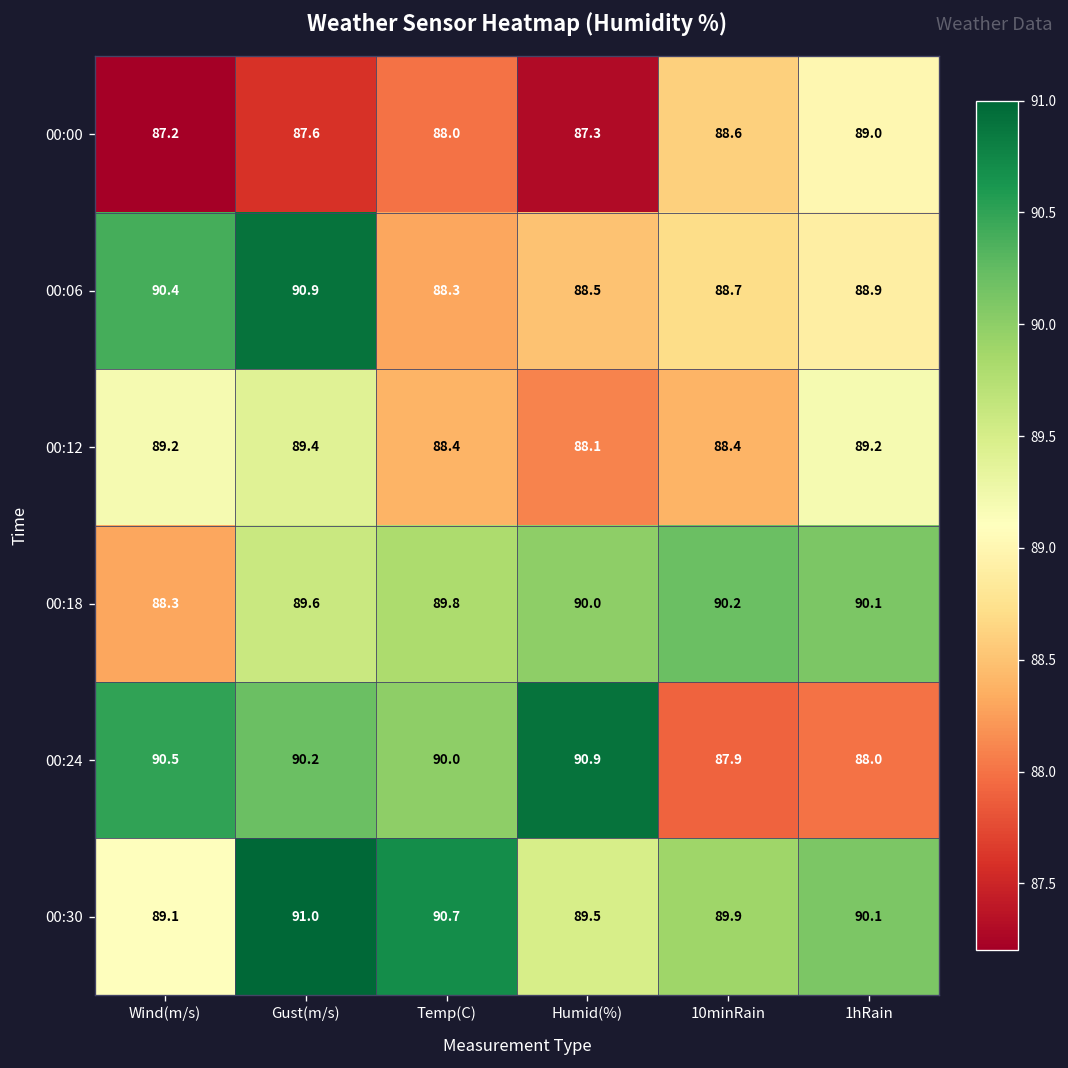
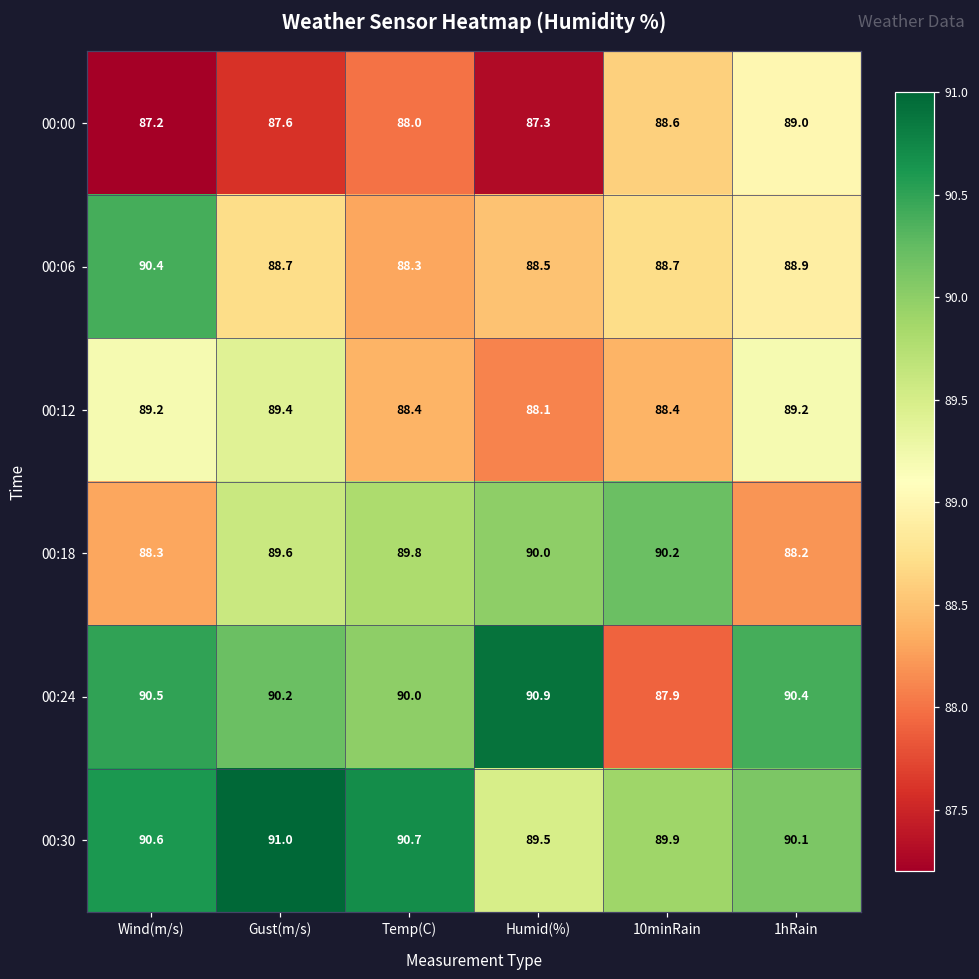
  {
    "00:00": {
      "Wind(m/s)": 87.2,
      "Gust(m/s)": 87.6,
      "Temp(C)": 88.0,
      "Humid(%)": 87.3,
      "10minRain": 88.6,
      "1hRain": 89.0
    },
    "00:06": {
      "Wind(m/s)": 90.4,
-     "Gust(m/s)": 90.9,
+     "Gust(m/s)": 88.7,
      "Temp(C)": 88.3,
      "Humid(%)": 88.5,
      "10minRain": 88.7,
      "1hRain": 88.9
    },
    "00:12": {
      "Wind(m/s)": 89.2,
      "Gust(m/s)": 89.4,
      "Temp(C)": 88.4,
      "Humid(%)": 88.1,
      "10minRain": 88.4,
      "1hRain": 89.2
    },
    "00:18": {
      "Wind(m/s)": 88.3,
      "Gust(m/s)": 89.6,
      "Temp(C)": 89.8,
      "Humid(%)": 90.0,
      "10minRain": 90.2,
-     "1hRain": 90.1
+     "1hRain": 88.2
    },
    "00:24": {
      "Wind(m/s)": 90.5,
      "Gust(m/s)": 90.2,
      "Temp(C)": 90.0,
      "Humid(%)": 90.9,
      "10minRain": 87.9,
-     "1hRain": 88.0
+     "1hRain": 90.4
    },
    "00:30": {
-     "Wind(m/s)": 89.1,
+     "Wind(m/s)": 90.6,
      "Gust(m/s)": 91.0,
      "Temp(C)": 90.7,
      "Humid(%)": 89.5,
      "10minRain": 89.9,
      "1hRain": 90.1
    }
  }
